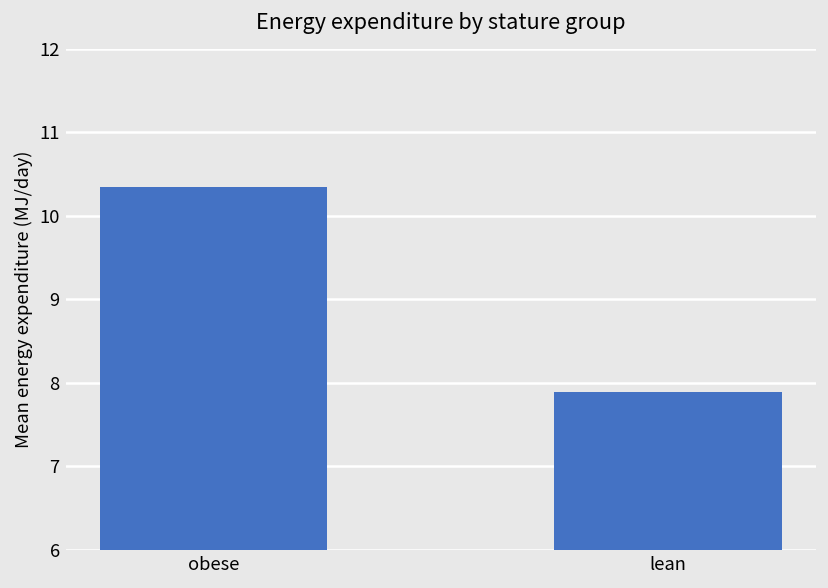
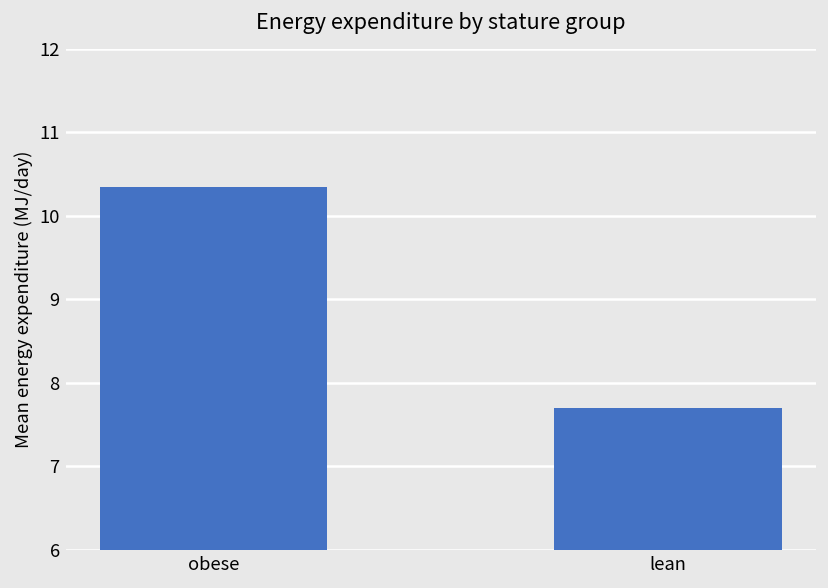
  {
    "obese": 10.3,
-   "lean": 7.9
+   "lean": 7.7
  }
